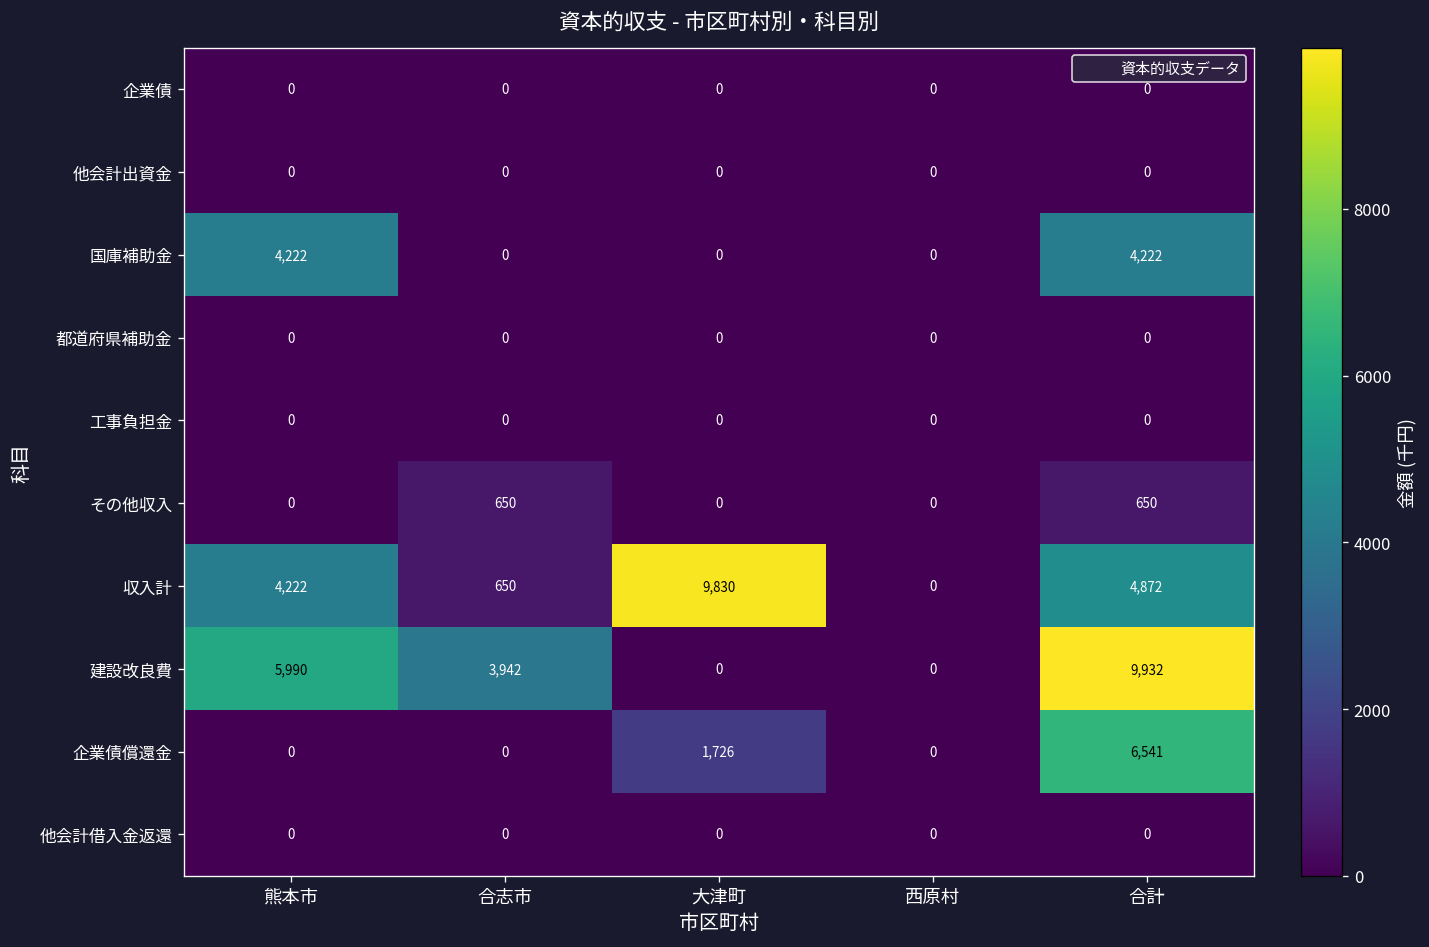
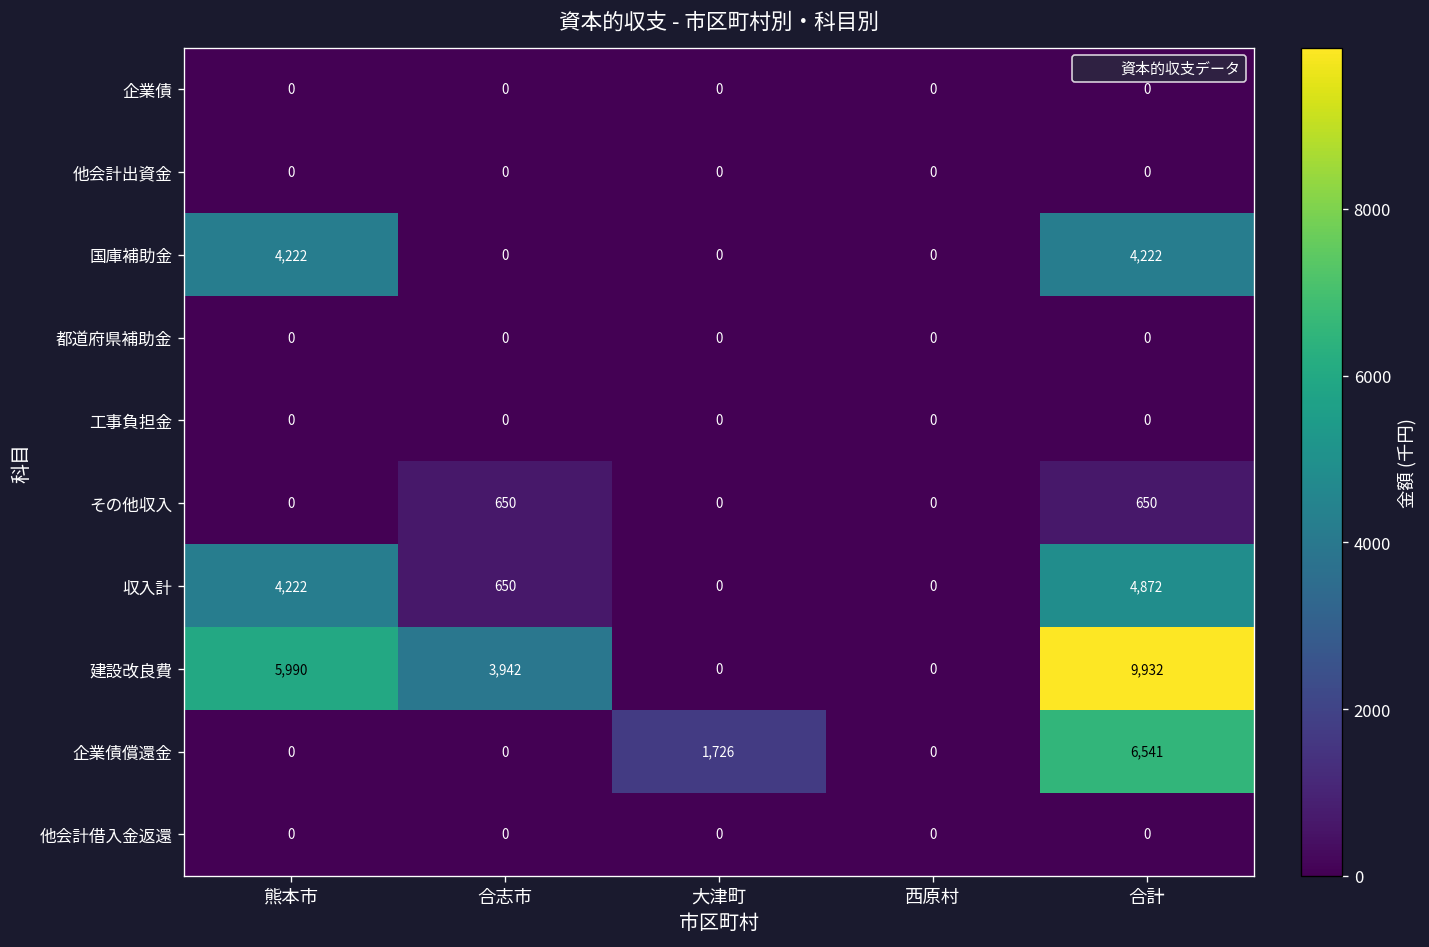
  {
    "企業債": {
      "熊本市": "0",
      "合志市": "0",
      "大津町": "0",
      "西原村": "0",
      "合計": "0"
    },
    "他会計出資金": {
      "熊本市": "0",
      "合志市": "0",
      "大津町": "0",
      "西原村": "0",
      "合計": "0"
    },
    "国庫補助金": {
      "熊本市": "4,222",
      "合志市": "0",
      "大津町": "0",
      "西原村": "0",
      "合計": "4,222"
    },
    "都道府県補助金": {
      "熊本市": "0",
      "合志市": "0",
      "大津町": "0",
      "西原村": "0",
      "合計": "0"
    },
    "工事負担金": {
      "熊本市": "0",
      "合志市": "0",
      "大津町": "0",
      "西原村": "0",
      "合計": "0"
    },
    "その他収入": {
      "熊本市": "0",
      "合志市": "650",
      "大津町": "0",
      "西原村": "0",
      "合計": "650"
    },
    "収入計": {
      "熊本市": "4,222",
      "合志市": "650",
-     "大津町": "9,830",
+     "大津町": "0",
      "西原村": "0",
      "合計": "4,872"
    },
    "建設改良費": {
      "熊本市": "5,990",
      "合志市": "3,942",
      "大津町": "0",
      "西原村": "0",
      "合計": "9,932"
    },
    "企業債償還金": {
      "熊本市": "0",
      "合志市": "0",
      "大津町": "1,726",
      "西原村": "0",
      "合計": "6,541"
    },
    "他会計借入金返還": {
      "熊本市": "0",
      "合志市": "0",
      "大津町": "0",
      "西原村": "0",
      "合計": "0"
    }
  }
